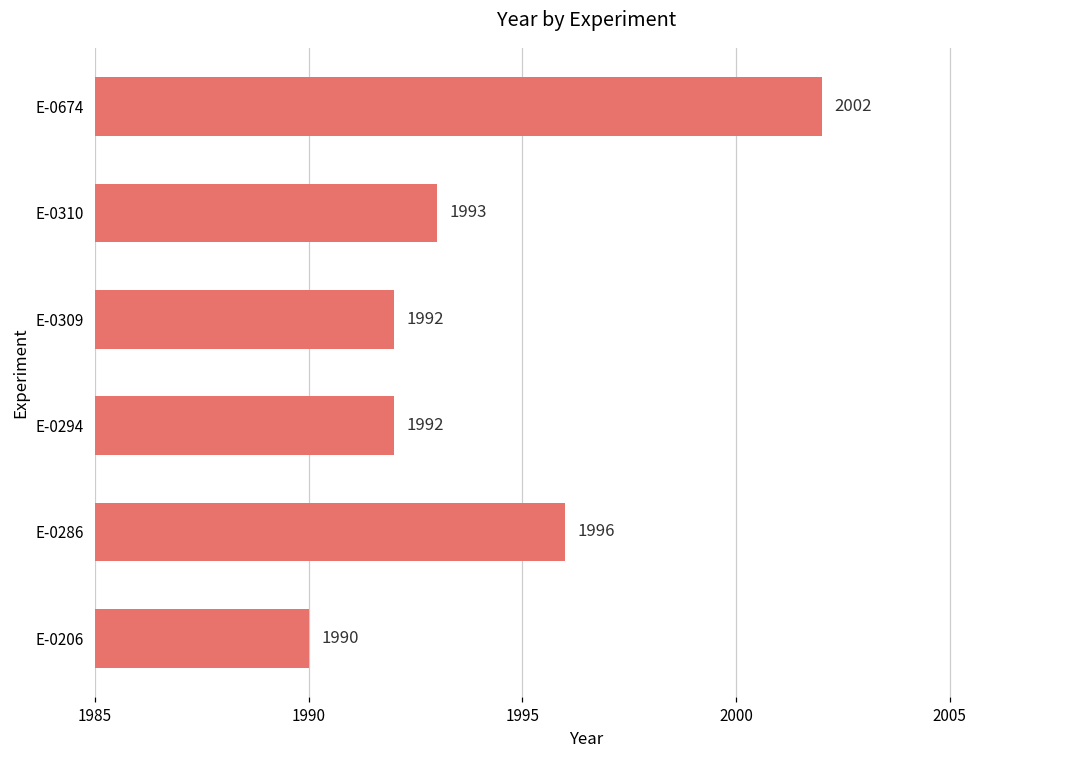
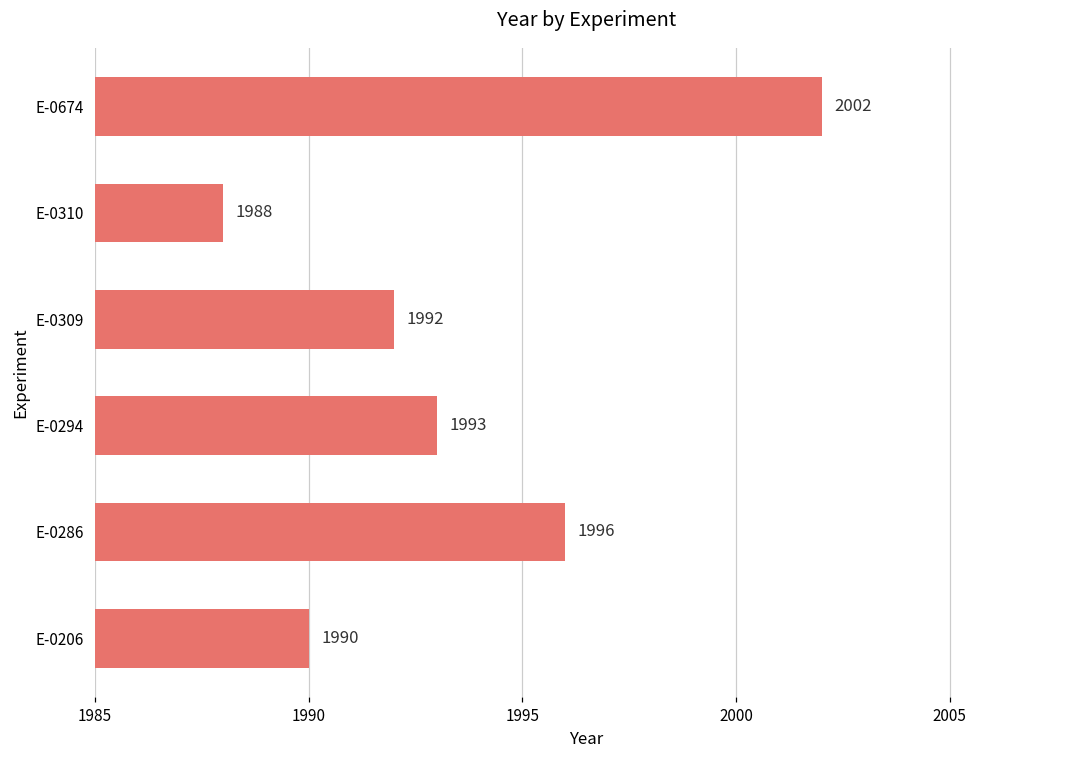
  {
    "E-0674": 2002,
-   "E-0310": 1993,
+   "E-0310": 1988,
    "E-0309": 1992,
-   "E-0294": 1992,
+   "E-0294": 1993,
    "E-0286": 1996,
    "E-0206": 1990
  }
